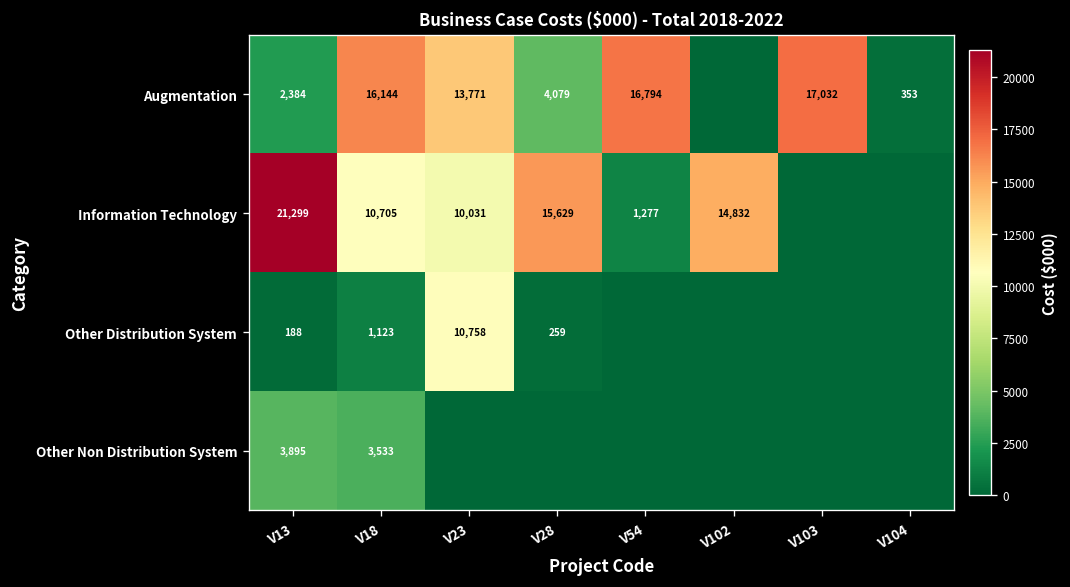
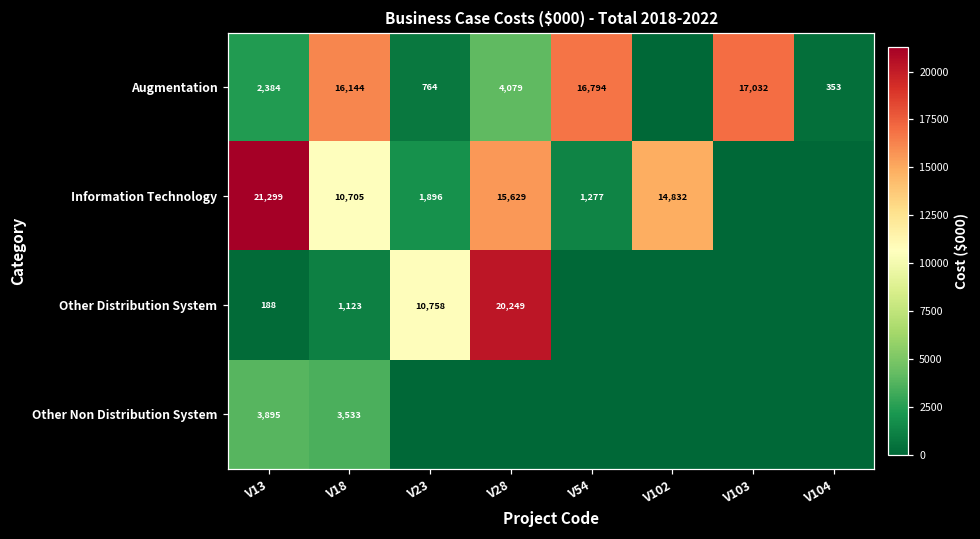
  {
    "Augmentation": {
      "V13": "2,384",
      "V18": "16,144",
-     "V23": "13,771",
+     "V23": "764",
      "V28": "4,079",
      "V54": "16,794",
      "V103": "17,032",
      "V104": "353"
    },
    "Information Technology": {
      "V13": "21,299",
      "V18": "10,705",
-     "V23": "10,031",
+     "V23": "1,896",
      "V28": "15,629",
      "V54": "1,277",
      "V102": "14,832"
    },
    "Other Distribution System": {
      "V13": "188",
      "V18": "1,123",
      "V23": "10,758",
-     "V28": "259"
+     "V28": "20,249"
    },
    "Other Non Distribution System": {
      "V13": "3,895",
      "V18": "3,533"
    }
  }
